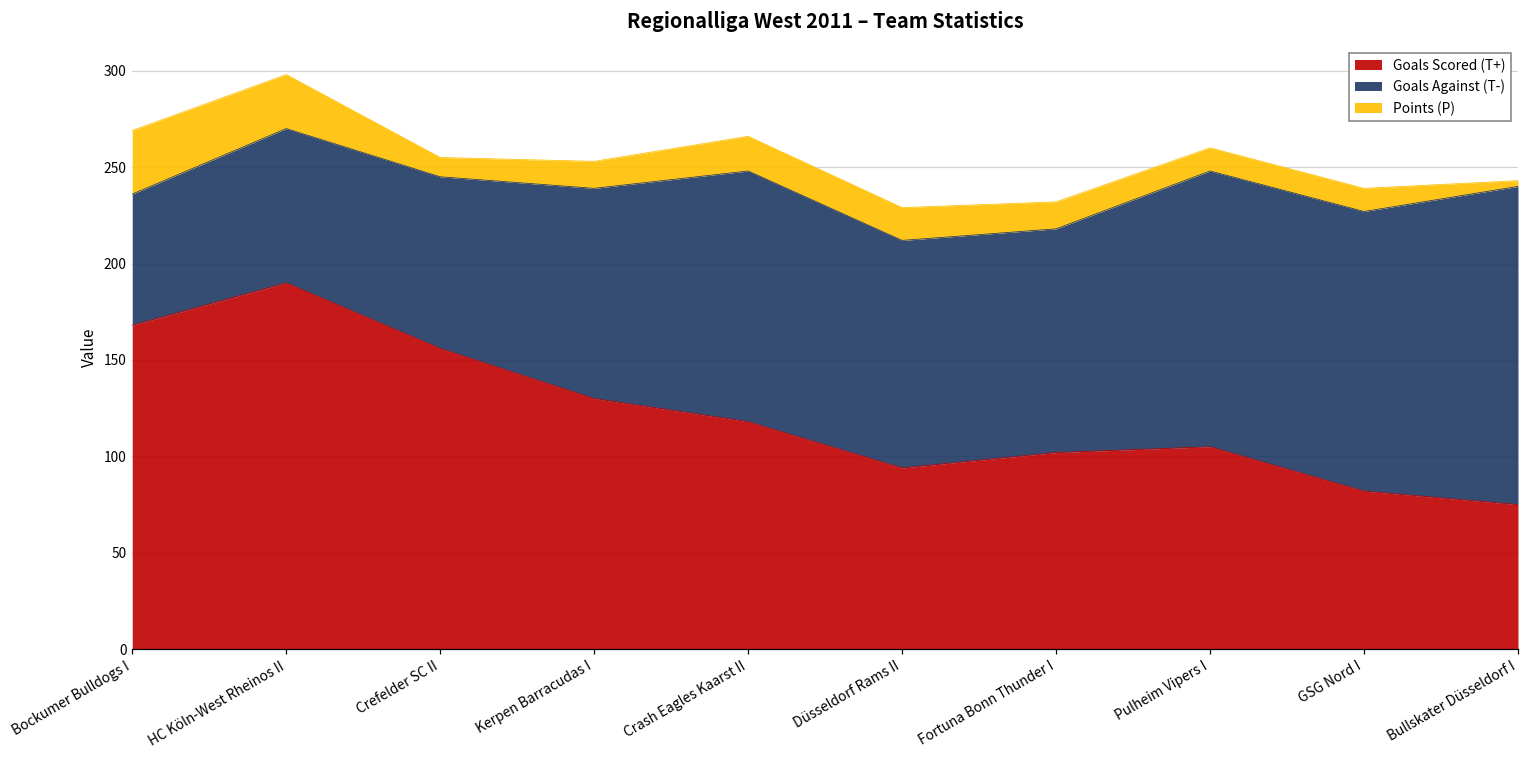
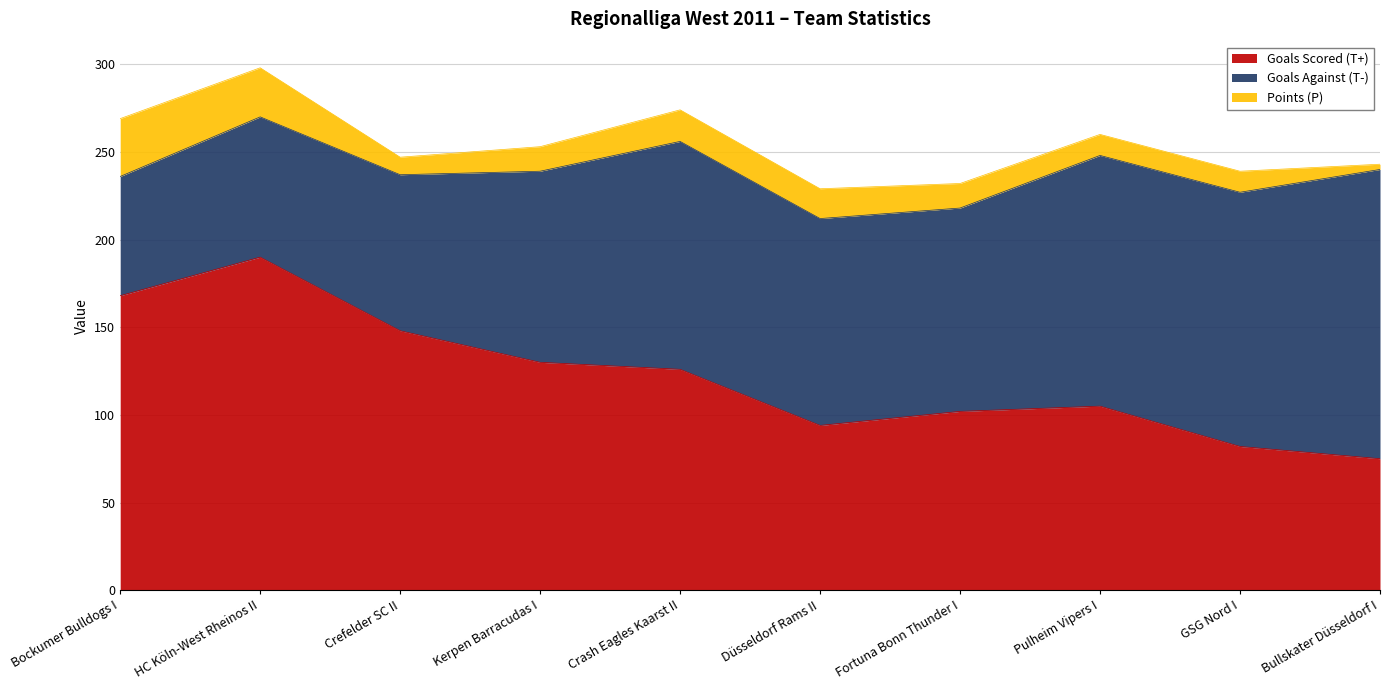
  {
    "Goals Scored (T+)": {
      "Bockumer Bulldogs I": 168,
      "HC Köln-West Rheinos II": 190,
-     "Crefelder SC II": 156,
+     "Crefelder SC II": 148,
      "Kerpen Barracudas I": 130,
-     "Crash Eagles Kaarst II": 118,
+     "Crash Eagles Kaarst II": 126,
      "Düsseldorf Rams II": 94,
      "Fortuna Bonn Thunder I": 102,
      "Pulheim Vipers I": 105,
      "GSG Nord I": 82,
      "Bullskater Düsseldorf I": 75
    },
    "Goals Against (T-)": {
      "Bockumer Bulldogs I": 68,
      "HC Köln-West Rheinos II": 80,
      "Crefelder SC II": 89,
      "Kerpen Barracudas I": 109,
      "Crash Eagles Kaarst II": 130,
      "Düsseldorf Rams II": 118,
      "Fortuna Bonn Thunder I": 116,
      "Pulheim Vipers I": 143,
      "GSG Nord I": 145,
      "Bullskater Düsseldorf I": 165
    },
    "Points (P)": {
      "Bockumer Bulldogs I": 33,
      "HC Köln-West Rheinos II": 28,
      "Crefelder SC II": 10,
      "Kerpen Barracudas I": 14,
      "Crash Eagles Kaarst II": 18,
      "Düsseldorf Rams II": 17,
      "Fortuna Bonn Thunder I": 14,
      "Pulheim Vipers I": 12,
      "GSG Nord I": 12,
      "Bullskater Düsseldorf I": 3
    }
  }
